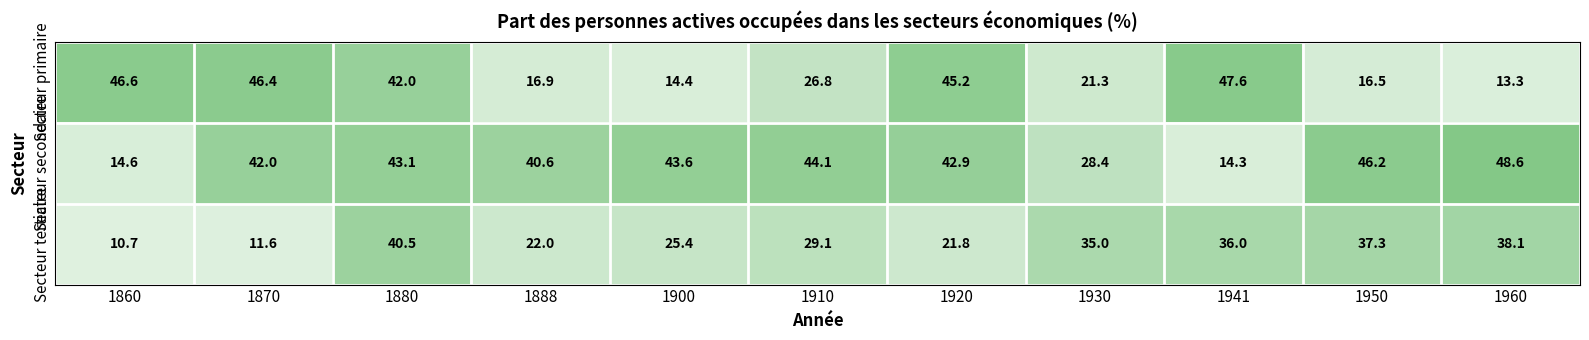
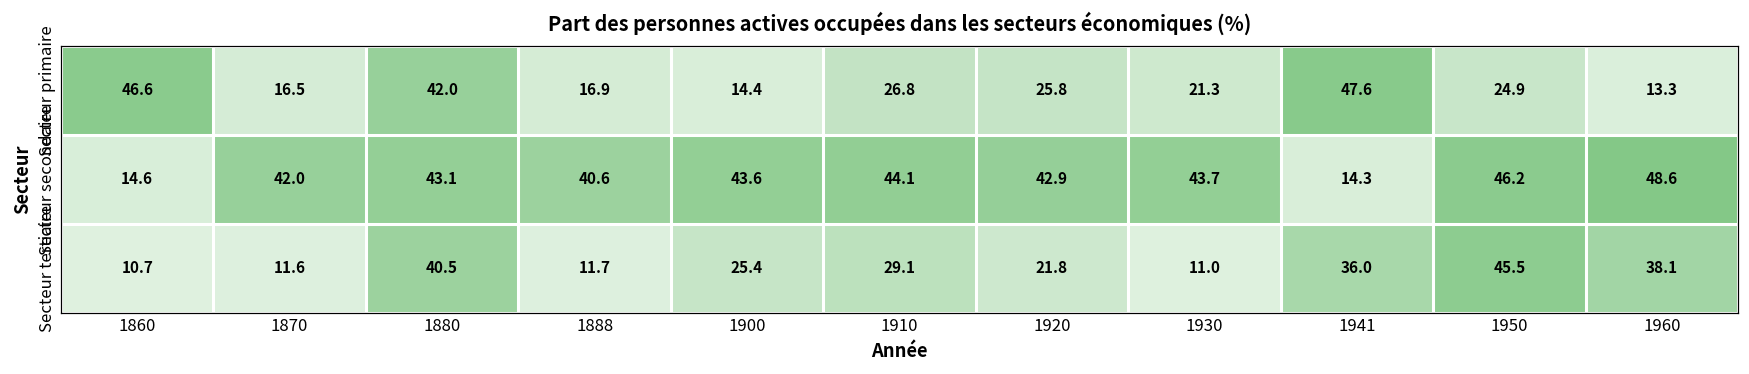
  {
    "Secteur primaire": {
      "1860": 46.6,
-     "1870": 46.4,
+     "1870": 16.5,
      "1880": 42.0,
      "1888": 16.9,
      "1900": 14.4,
      "1910": 26.8,
-     "1920": 45.2,
+     "1920": 25.8,
      "1930": 21.3,
      "1941": 47.6,
-     "1950": 16.5,
+     "1950": 24.9,
      "1960": 13.3
    },
    "Secteur secondaire": {
      "1860": 14.6,
      "1870": 42.0,
      "1880": 43.1,
      "1888": 40.6,
      "1900": 43.6,
      "1910": 44.1,
      "1920": 42.9,
-     "1930": 28.4,
+     "1930": 43.7,
      "1941": 14.3,
      "1950": 46.2,
      "1960": 48.6
    },
    "Secteur tertiaire": {
      "1860": 10.7,
      "1870": 11.6,
      "1880": 40.5,
-     "1888": 22.0,
+     "1888": 11.7,
      "1900": 25.4,
      "1910": 29.1,
      "1920": 21.8,
-     "1930": 35.0,
+     "1930": 11.0,
      "1941": 36.0,
-     "1950": 37.3,
+     "1950": 45.5,
      "1960": 38.1
    }
  }
